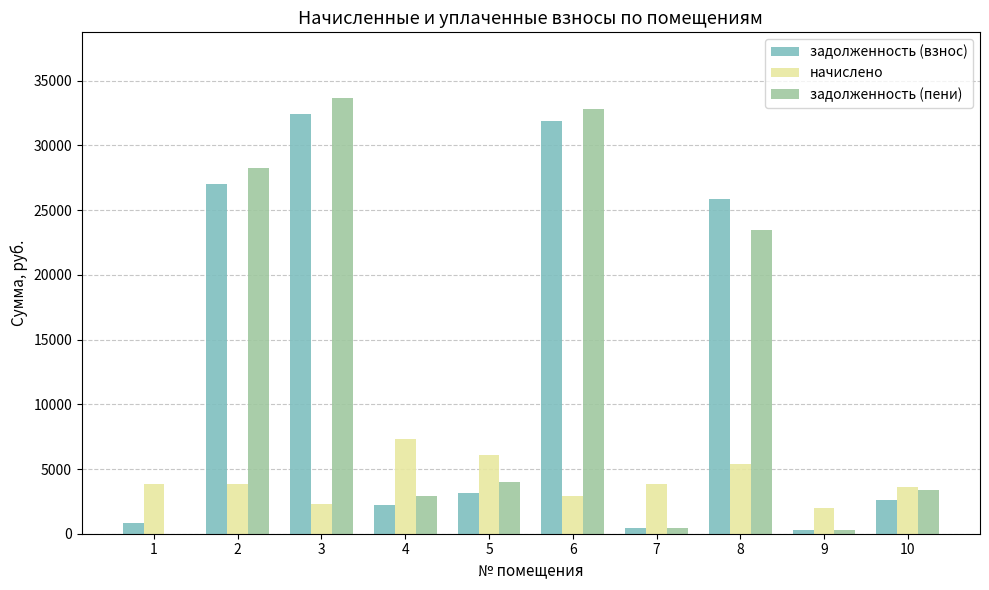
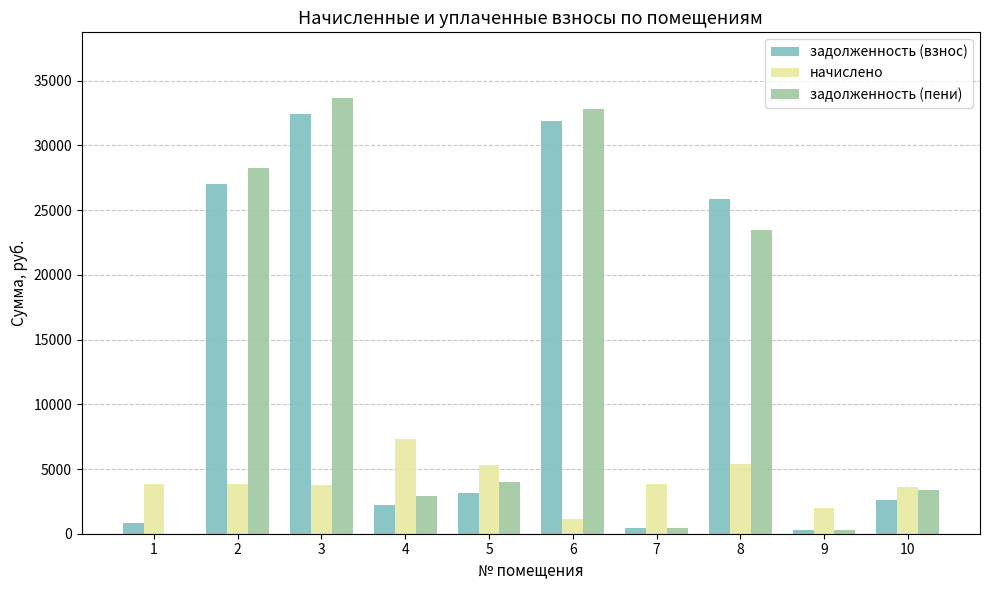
  {
    "начислено": {
      "1": 3800,
      "2": 3900,
-     "3": 2300,
+     "3": 3800,
      "4": 7400,
-     "5": 6100,
-     "6": 2900,
+     "5": 5300,
+     "6": 1100,
      "7": 3800,
      "8": 5400,
      "9": 2000,
      "10": 3600
    }
  }
